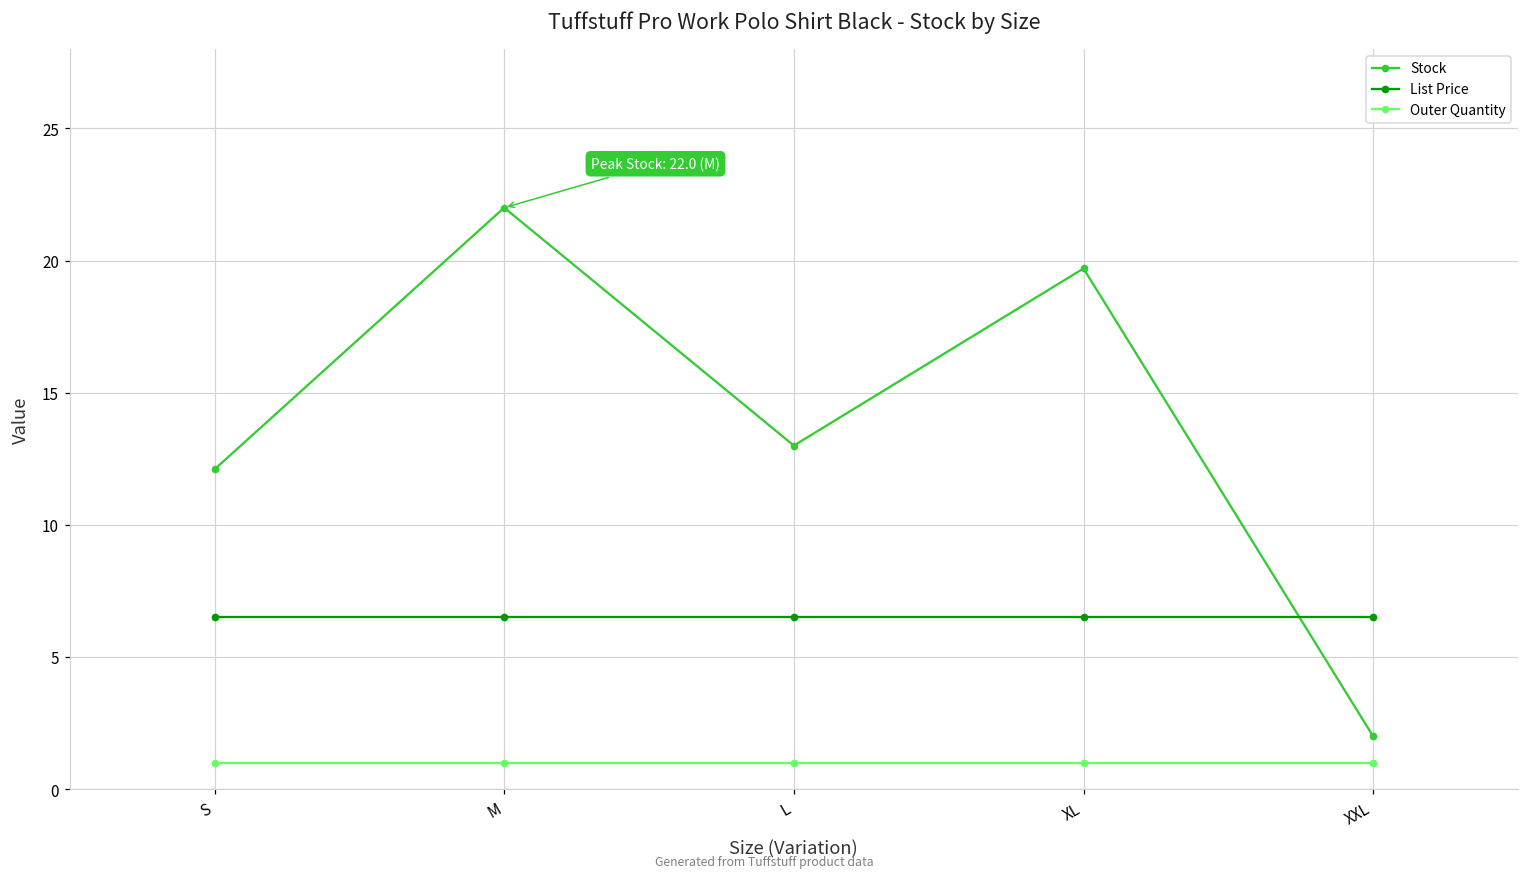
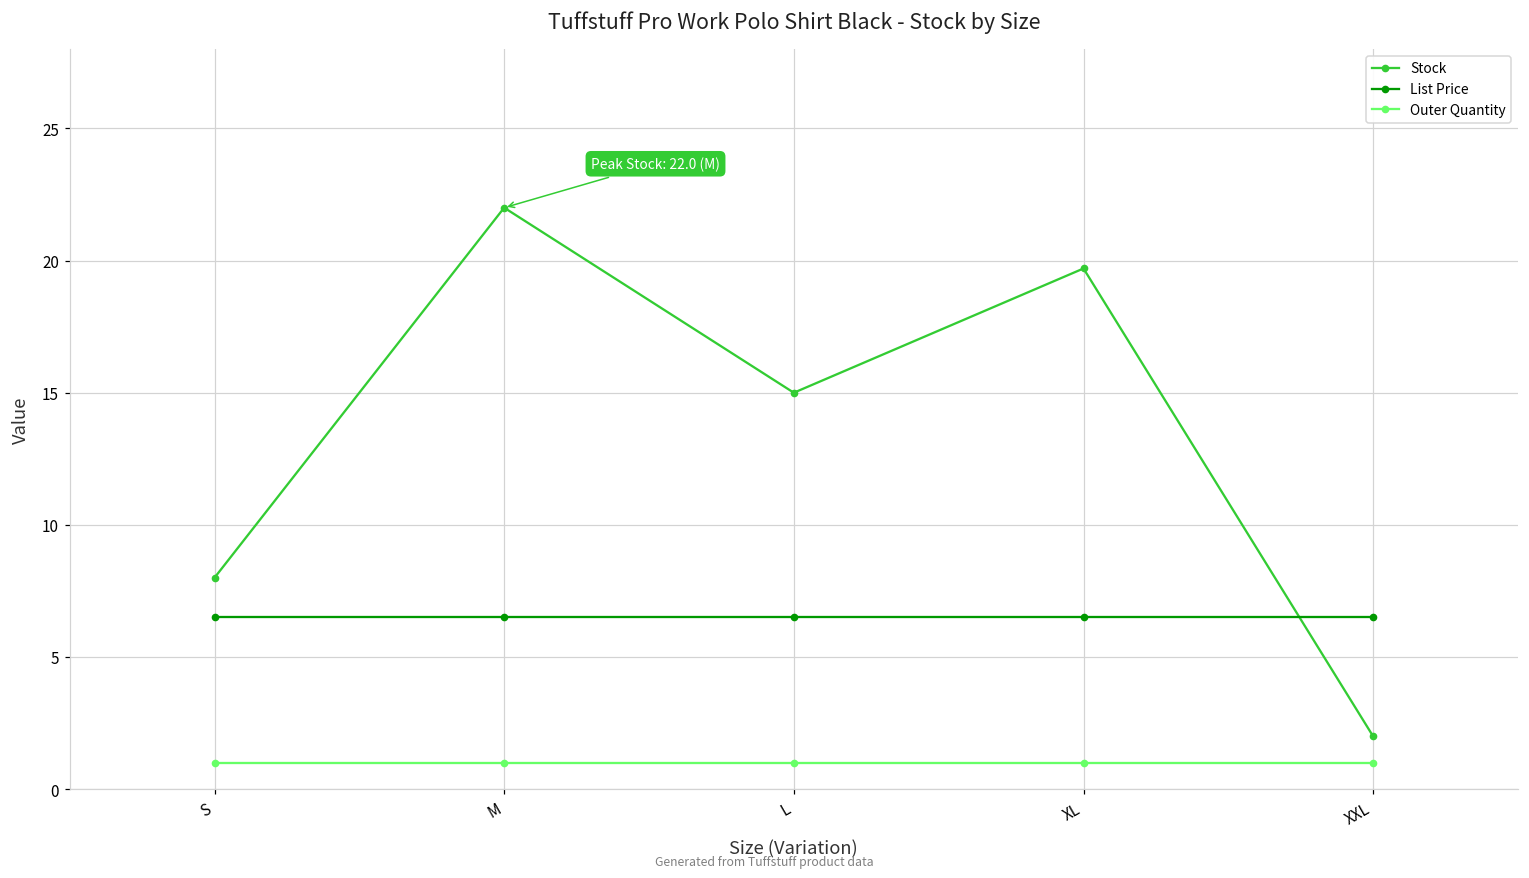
  {
    "Stock": {
-     "S": 12.1,
+     "S": 8.0,
      "M": 22.0,
-     "L": 13,
+     "L": 15,
      "XL": 19.7,
      "XXL": 2.0
    },
    "List Price": {
      "S": 6.5,
      "M": 6.5,
      "L": 6.5,
      "XL": 6.5,
      "XXL": 6.5
    },
    "Outer Quantity": {
      "S": 1.0,
      "M": 1.0,
      "L": 1.0,
      "XL": 1.0,
      "XXL": 1.0
    }
  }
